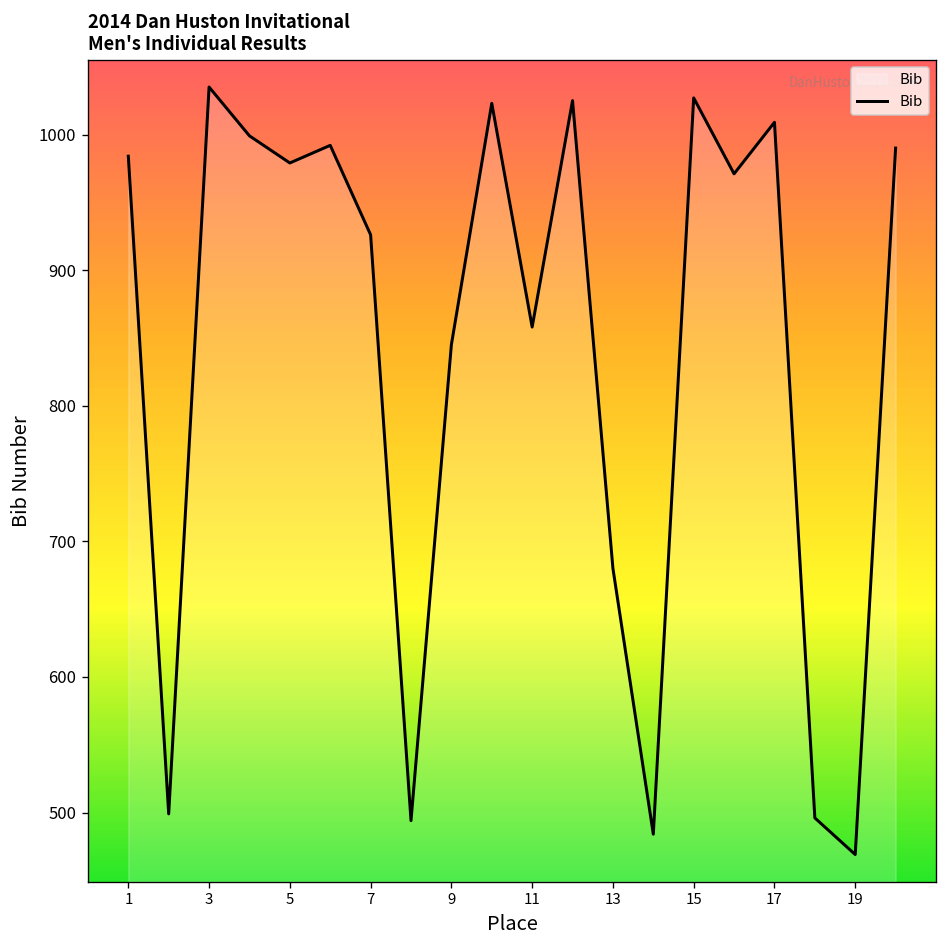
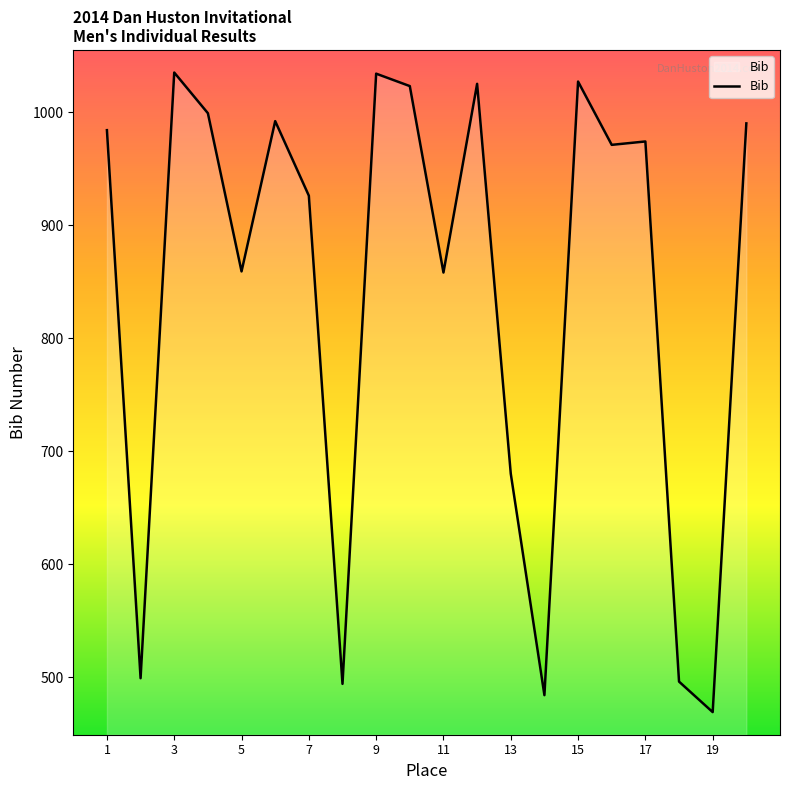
  {
    "1": 984,
    "3": 1035,
-   "5": 979,
+   "5": 859,
    "7": 926,
-   "9": 845,
+   "9": 1034,
    "11": 858,
    "13": 680,
    "15": 1027,
-   "17": 1009,
+   "17": 974,
    "19": 469
  }
